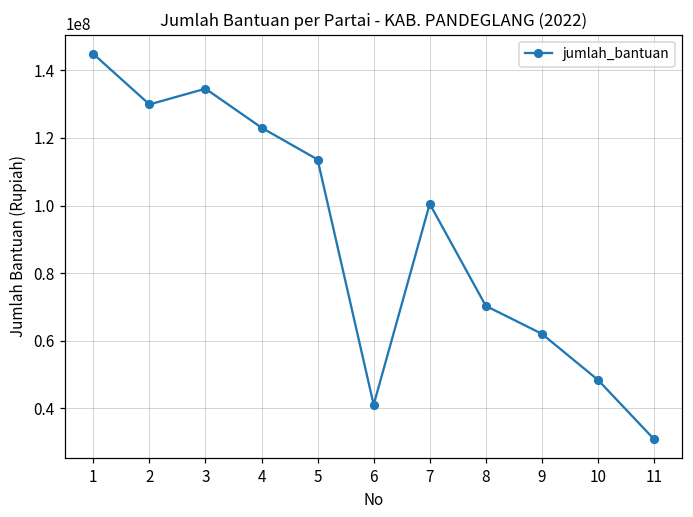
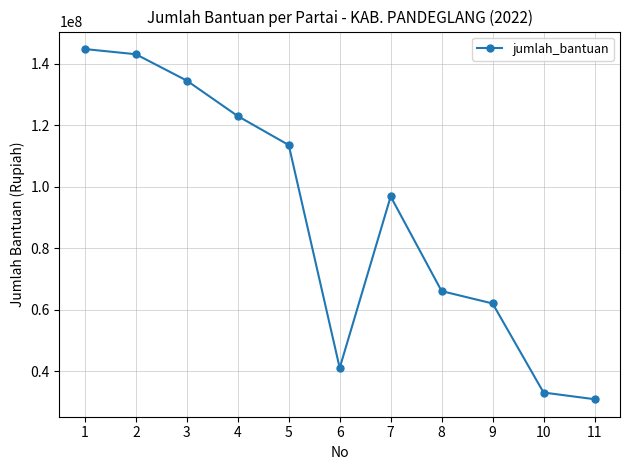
  {
    "1": 145000000,
-   "2": 130000000,
+   "2": 143000000,
    "3": 135000000,
    "4": 123000000,
    "5": 114000000,
    "6": 41000000,
-   "7": 100000000,
-   "8": 70000000,
+   "7": 97000000,
+   "8": 66000000,
    "9": 62000000,
-   "10": 48000000,
+   "10": 33000000,
    "11": 31000000
  }
